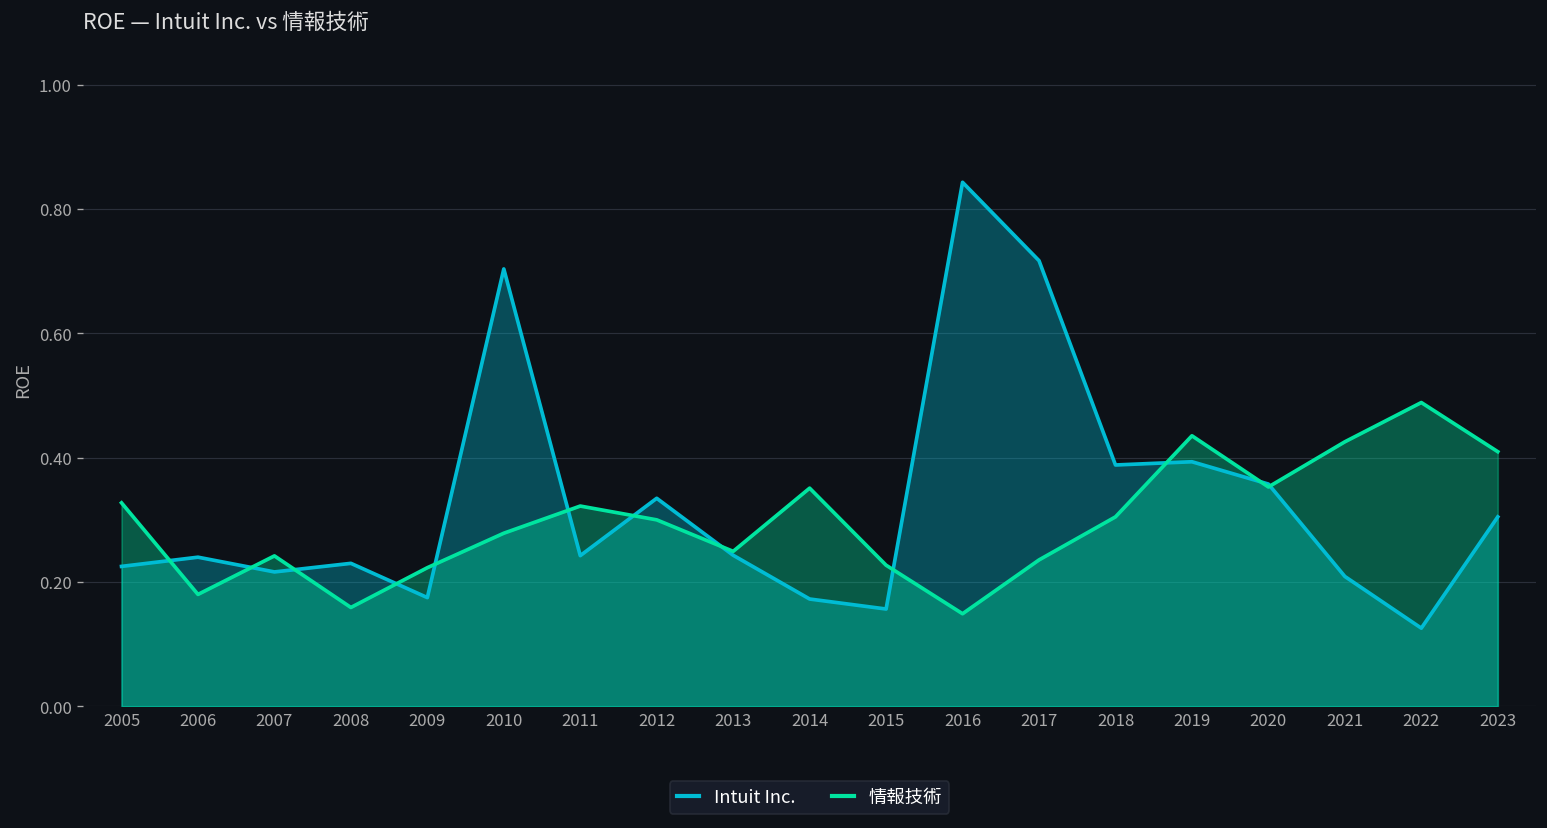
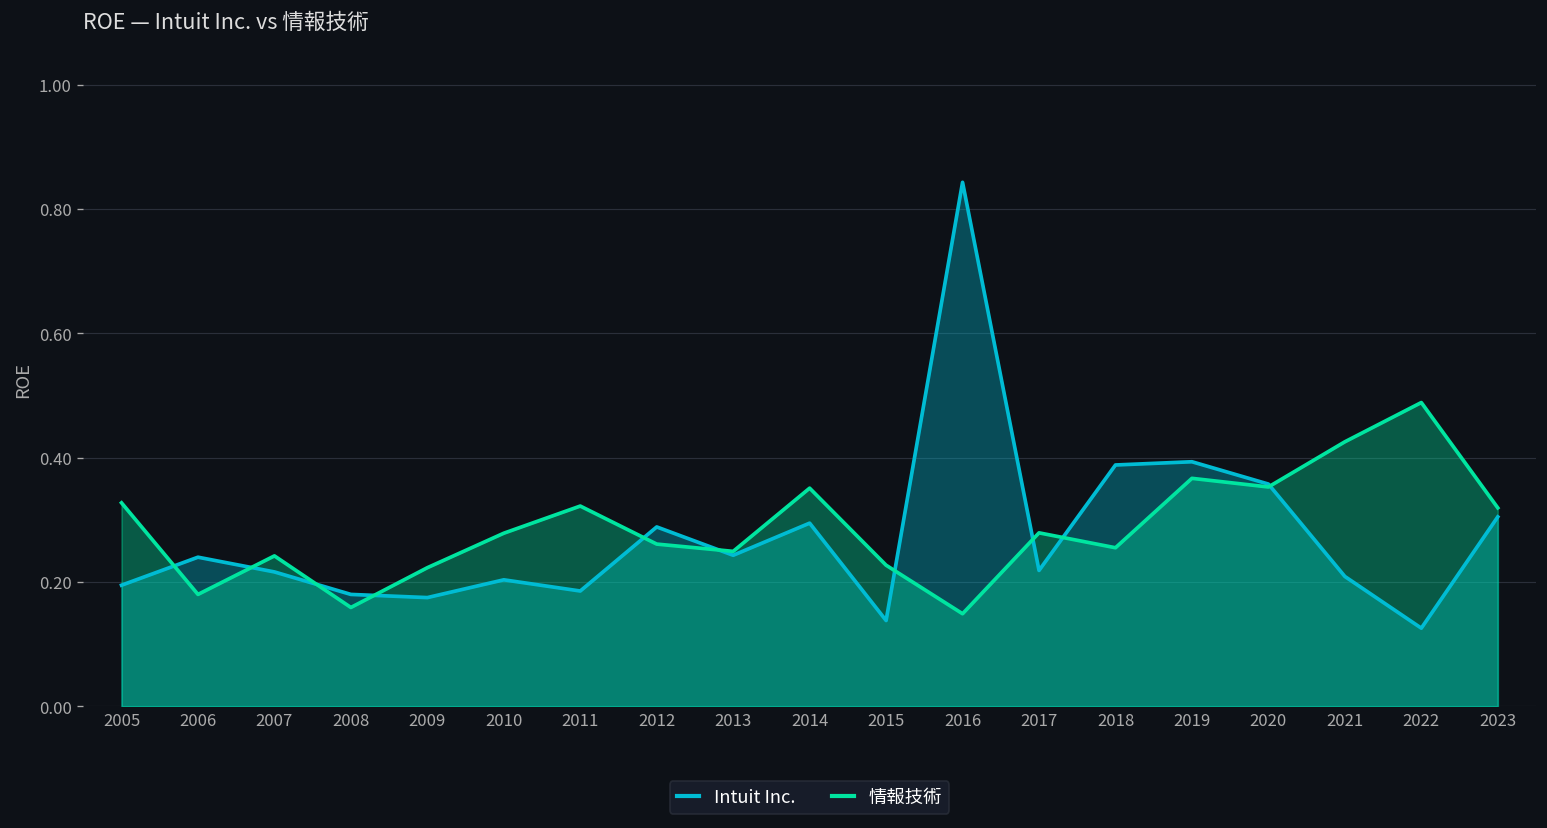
  {
    "Intuit Inc.": {
-     "2005": 0.23,
+     "2005": 0.19,
      "2006": 0.24,
      "2007": 0.22,
-     "2008": 0.23,
+     "2008": 0.18,
      "2009": 0.17,
-     "2010": 0.70,
-     "2011": 0.24,
-     "2012": 0.33,
+     "2010": 0.20,
+     "2011": 0.19,
+     "2012": 0.29,
      "2013": 0.24,
-     "2014": 0.17,
-     "2015": 0.16,
+     "2014": 0.29,
+     "2015": 0.14,
      "2016": 0.84,
-     "2017": 0.72,
+     "2017": 0.22,
      "2018": 0.39,
      "2019": 0.39,
      "2021": 0.21,
      "2022": 0.13,
      "2023": 0.30
    },
    "情報技術": {
      "2005": 0.33,
      "2006": 0.18,
      "2007": 0.24,
      "2008": 0.16,
      "2009": 0.22,
      "2010": 0.28,
      "2011": 0.32,
-     "2012": 0.30,
+     "2012": 0.26,
      "2013": 0.25,
      "2014": 0.35,
      "2015": 0.23,
      "2016": 0.15,
-     "2017": 0.24,
-     "2018": 0.30,
-     "2019": 0.44,
+     "2017": 0.28,
+     "2018": 0.26,
+     "2019": 0.37,
      "2021": 0.43,
      "2022": 0.49,
-     "2023": 0.41
+     "2023": 0.32
    }
  }
